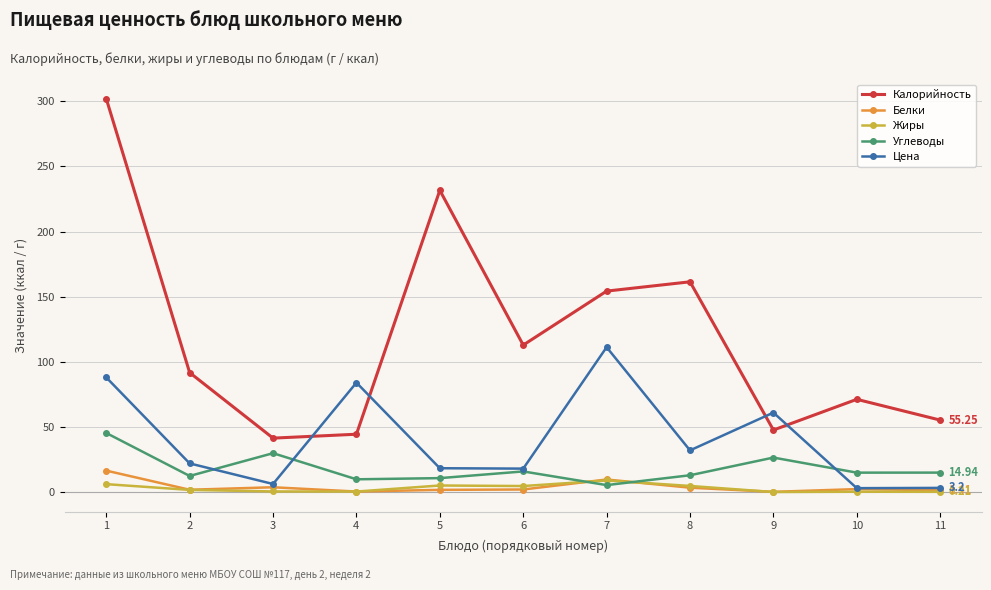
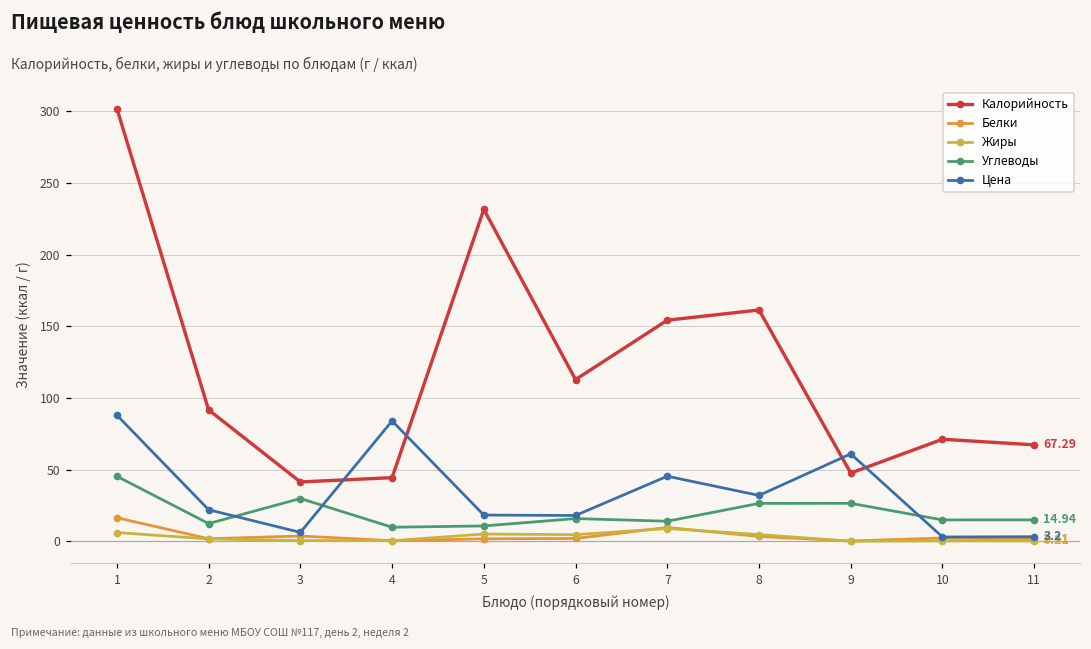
  {
    "Калорийность": {
-     "11": 55.25
+     "11": 67.29
    },
    "Углеводы": {
      "1": 45,
      "2": 12,
      "3": 30,
      "4": 10,
      "5": 11,
      "6": 16,
-     "7": 5,
-     "8": 13,
+     "7": 14,
+     "8": 26,
      "9": 26,
      "10": 15
    },
    "Цена": {
      "1": 88,
      "2": 22,
      "3": 6,
      "4": 84,
      "5": 18,
      "6": 18,
-     "7": 111,
+     "7": 45,
      "8": 32,
      "9": 61
    }
  }
